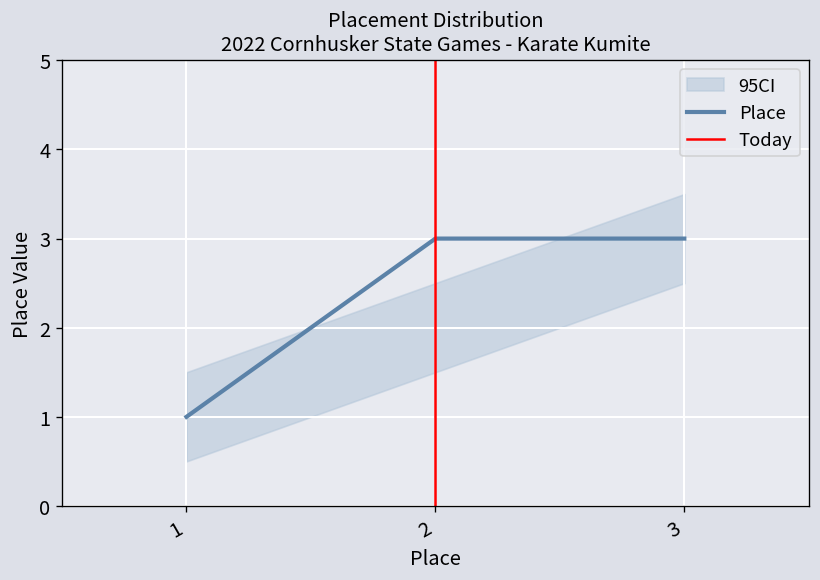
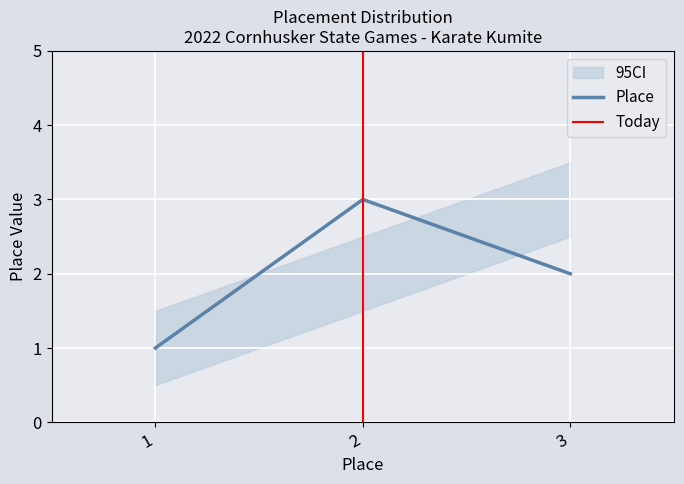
  {
    "Place": {
      "1": 1,
      "2": 3,
-     "3": 3
+     "3": 2
    }
  }
